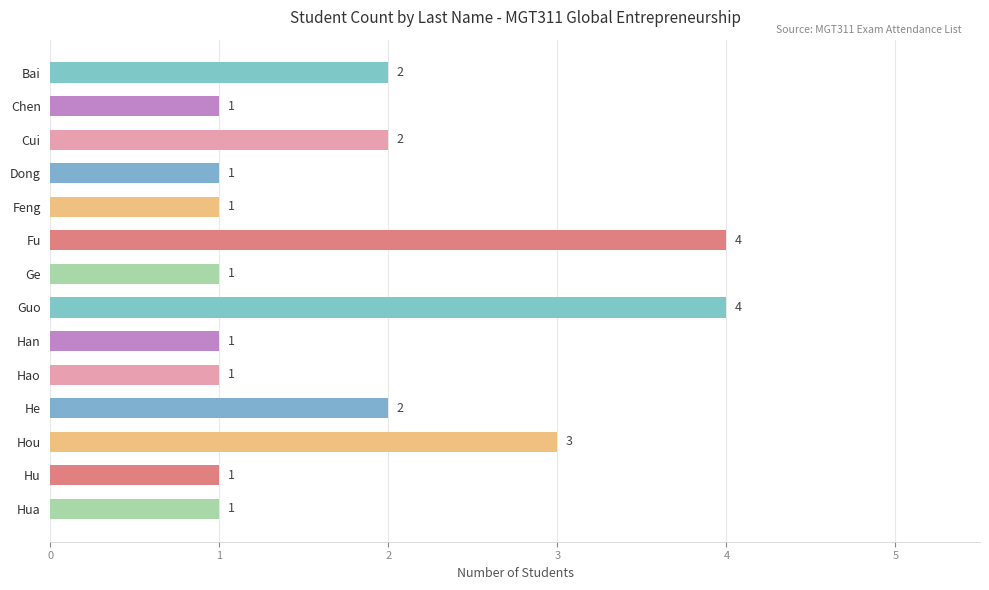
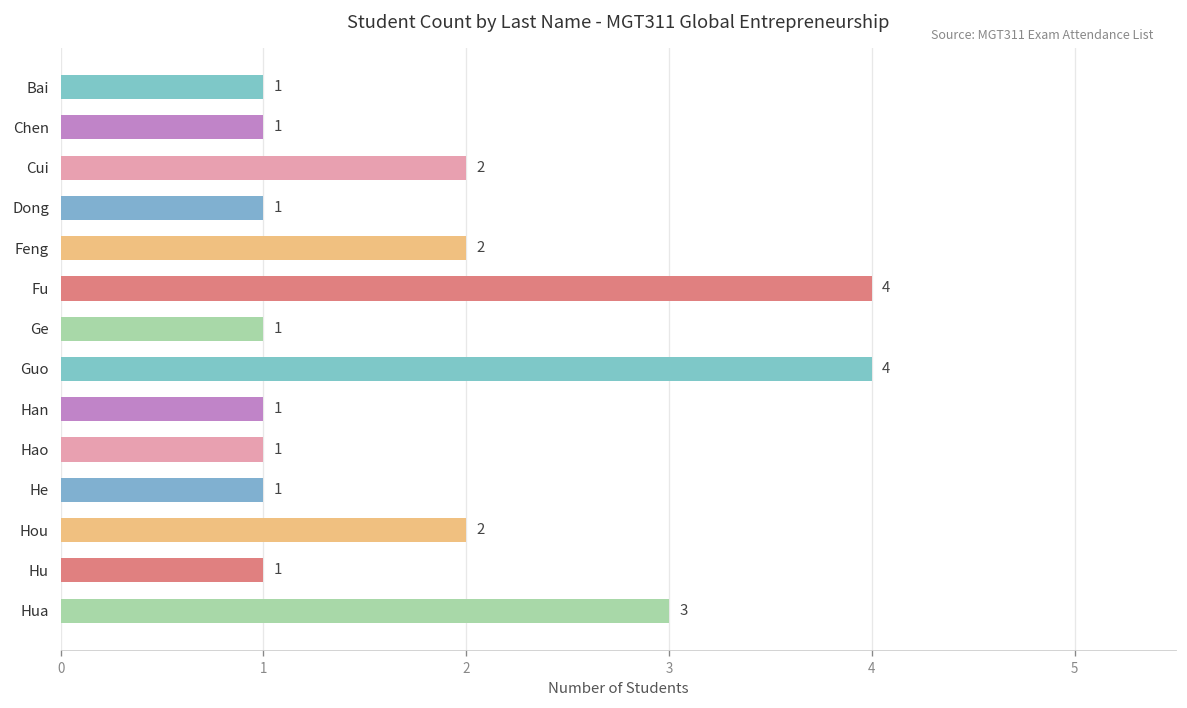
  {
-   "Bai": 2,
+   "Bai": 1,
    "Chen": 1,
    "Cui": 2,
    "Dong": 1,
-   "Feng": 1,
+   "Feng": 2,
    "Fu": 4,
    "Ge": 1,
    "Guo": 4,
    "Han": 1,
    "Hao": 1,
-   "He": 2,
-   "Hou": 3,
+   "He": 1,
+   "Hou": 2,
    "Hu": 1,
-   "Hua": 1
+   "Hua": 3
  }
